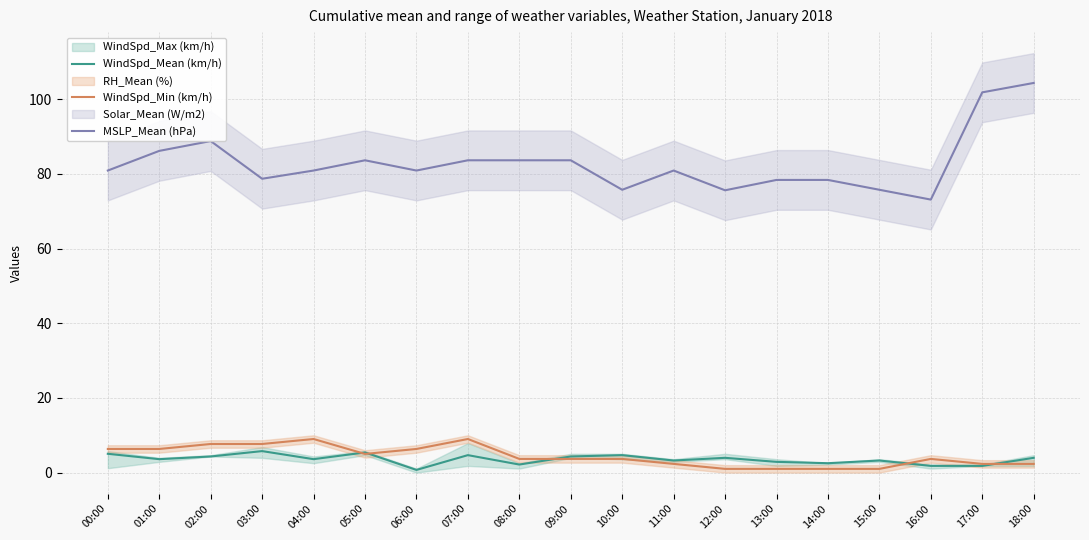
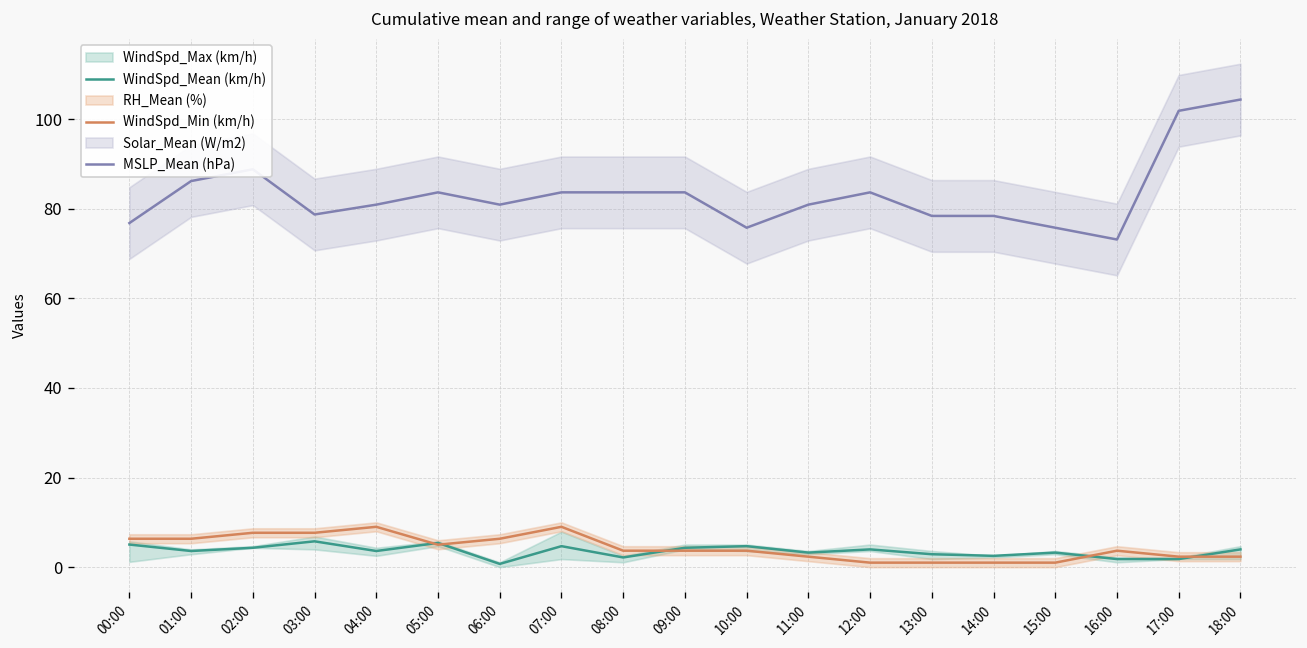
  {
    "WindSpd_Mean (km/h)": {
      "00:00": 5,
      "03:00": 6,
      "04:00": 4,
      "07:00": 5,
      "12:00": 4,
      "13:00": 3
    },
    "MSLP_Mean (hPa)": {
-     "00:00": 81,
+     "00:00": 77,
      "01:00": 86,
      "03:00": 79,
      "04:00": 81,
      "05:00": 84,
      "06:00": 81,
      "07:00": 84,
      "08:00": 84,
      "09:00": 84,
      "10:00": 76,
      "11:00": 81,
-     "12:00": 76,
+     "12:00": 84,
      "13:00": 78,
      "14:00": 78,
      "15:00": 76,
      "16:00": 73,
      "17:00": 102,
      "18:00": 104
    }
  }
